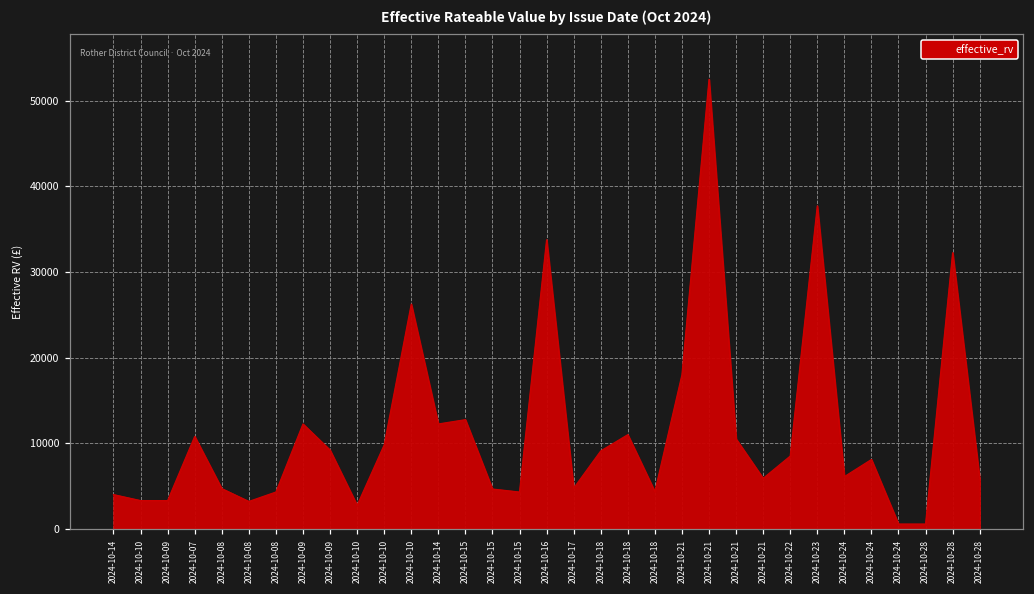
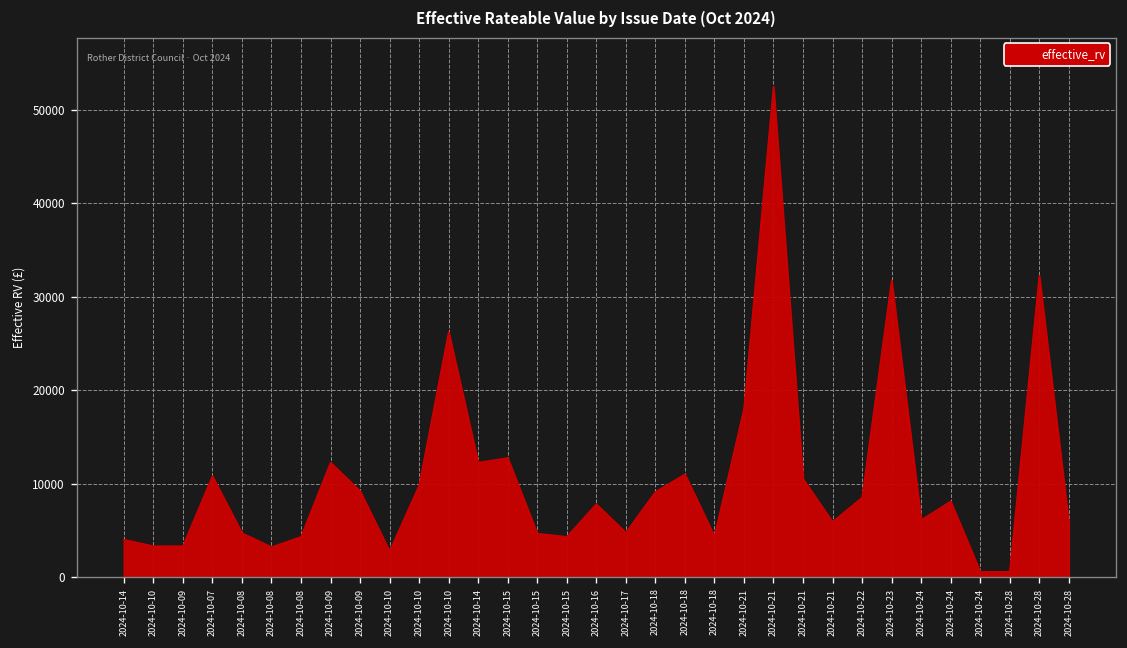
  {
    "2024-10-07": 11000,
-   "2024-10-16": 34000,
+   "2024-10-16": 8000,
    "2024-10-17": 5000,
    "2024-10-22": 9000,
-   "2024-10-23": 38000
+   "2024-10-23": 32000
  }
